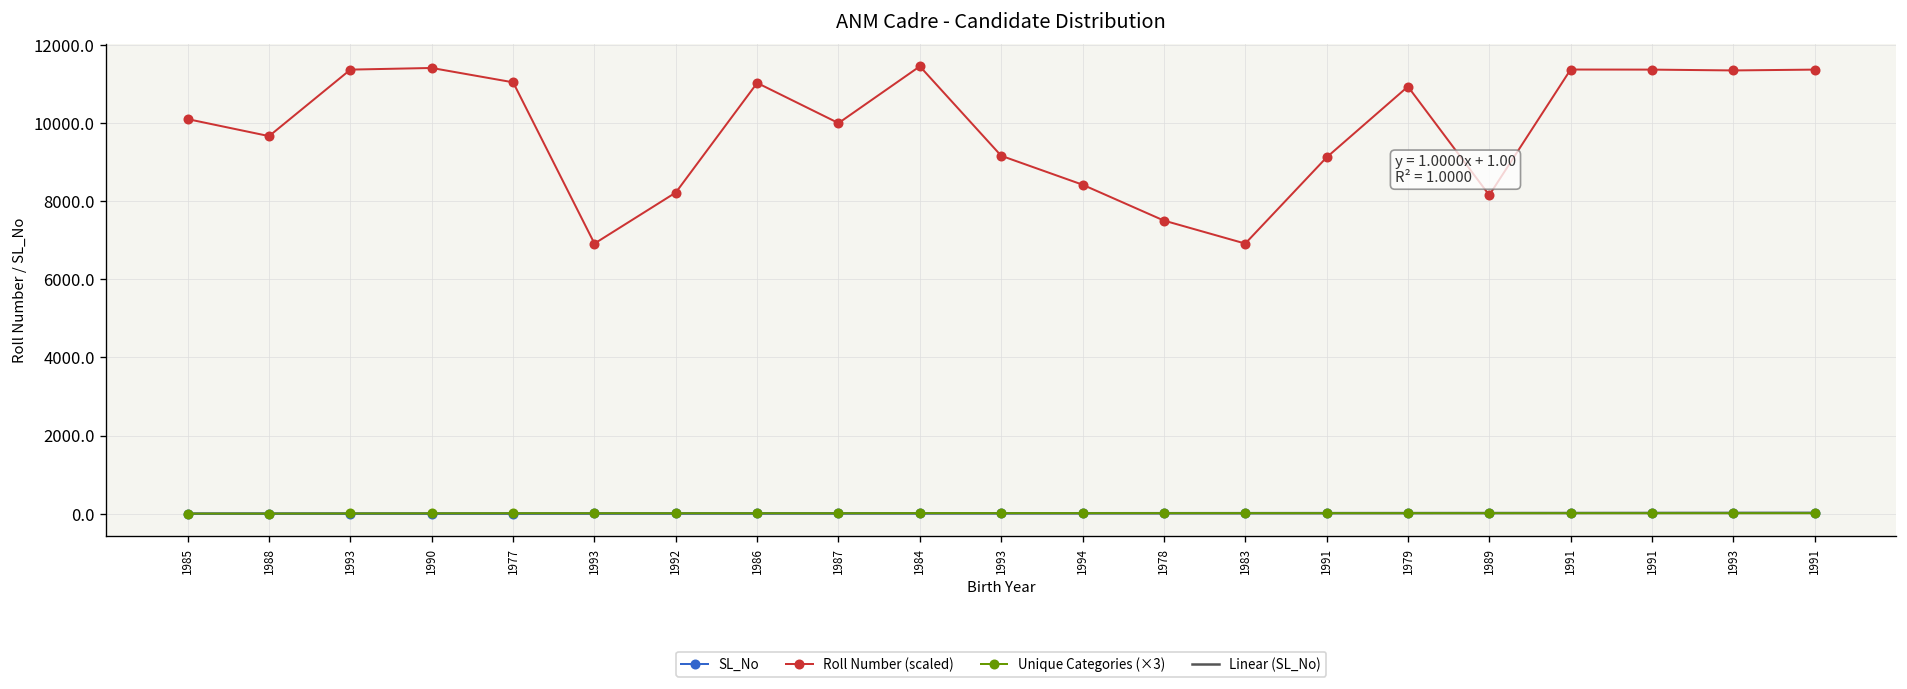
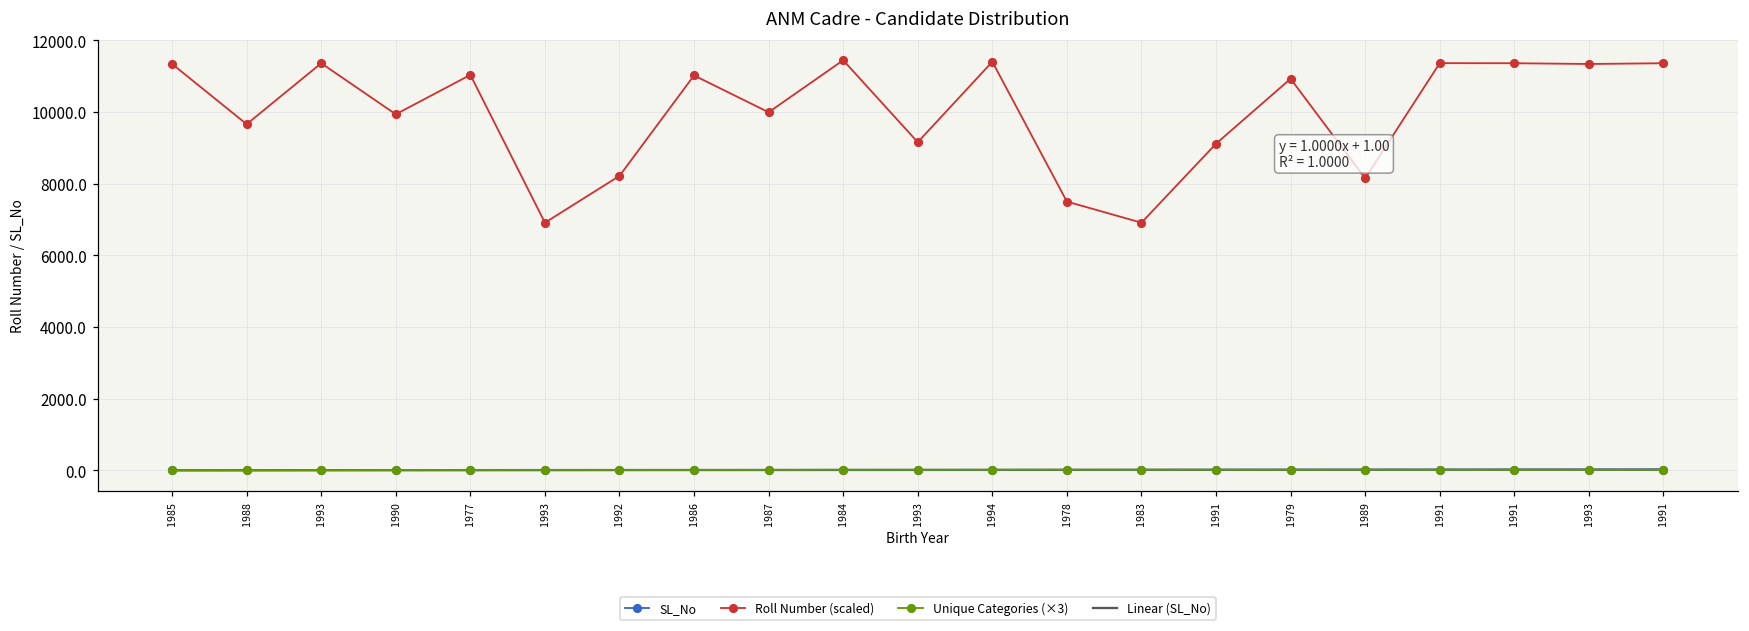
  {
    "Linear (SL_No)": {
      "1985": 0,
      "1988": 0,
      "1990": 0,
      "1977": 0,
      "1992": 0,
      "1986": 0,
      "1987": 0,
      "1984": 0,
      "1994": 0,
      "1978": 0,
      "1983": 0,
      "1979": 0,
      "1989": 0
    },
    "Roll Number (scaled)": {
-     "1985": 10100,
+     "1985": 11300,
      "1988": 9700,
-     "1990": 11400,
+     "1990": 9900,
      "1977": 11000,
      "1992": 8200,
      "1986": 11000,
      "1987": 10000,
      "1984": 11400,
-     "1994": 8400,
+     "1994": 11400,
      "1978": 7500,
      "1983": 6900,
      "1979": 10900
    }
  }
